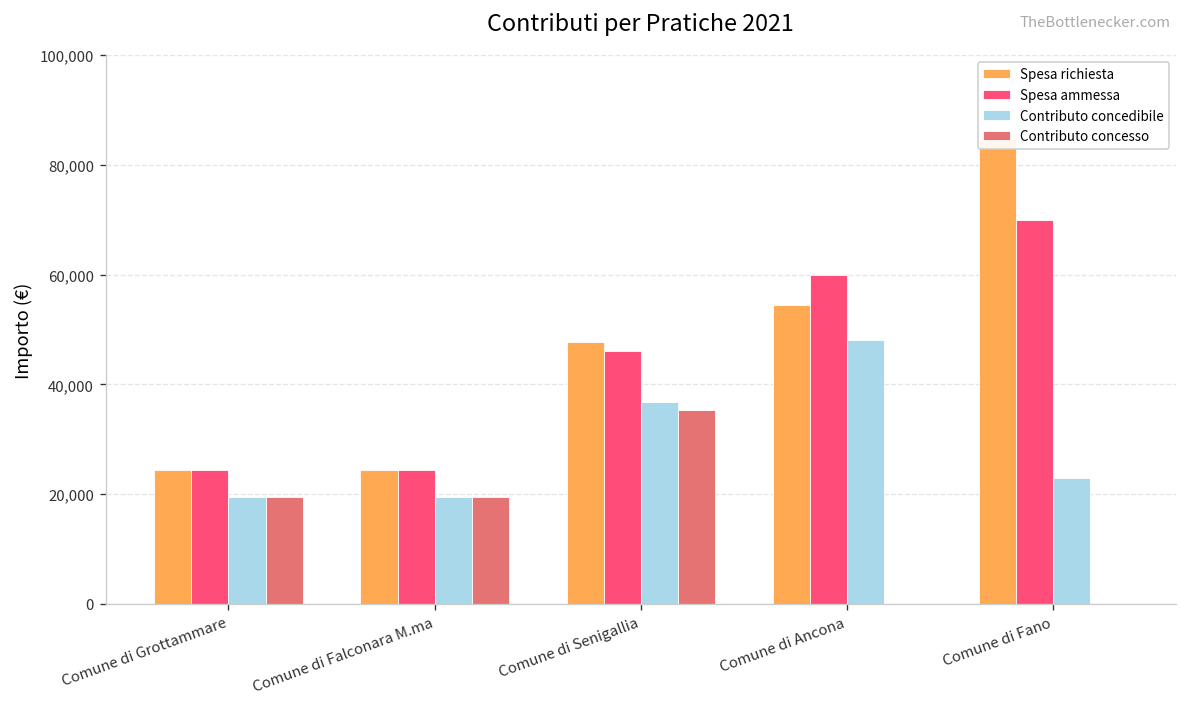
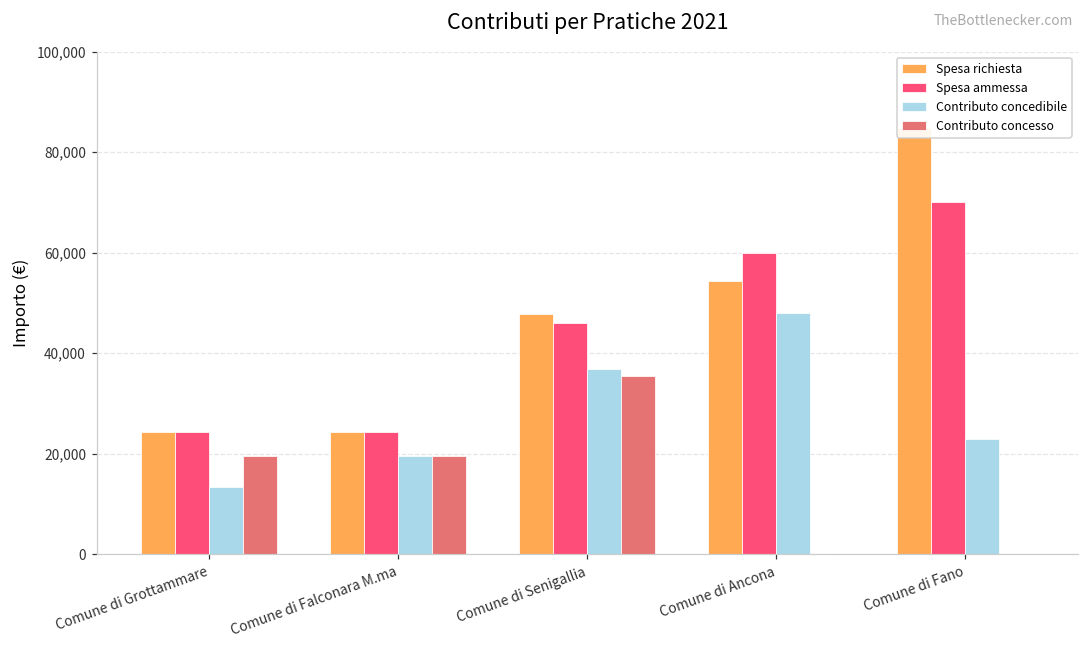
  {
    "Spesa richiesta": {
      "Comune di Grottammare": "24,000",
      "Comune di Falconara M.ma": "24,000",
      "Comune di Senigallia": "48,000",
      "Comune di Ancona": "54,000"
    },
    "Contributo concedibile": {
-     "Comune di Grottammare": "19,000",
+     "Comune di Grottammare": "13,000",
      "Comune di Falconara M.ma": "20,000",
      "Comune di Senigallia": "37,000",
      "Comune di Ancona": "48,000",
      "Comune di Fano": "23,000"
    }
  }
